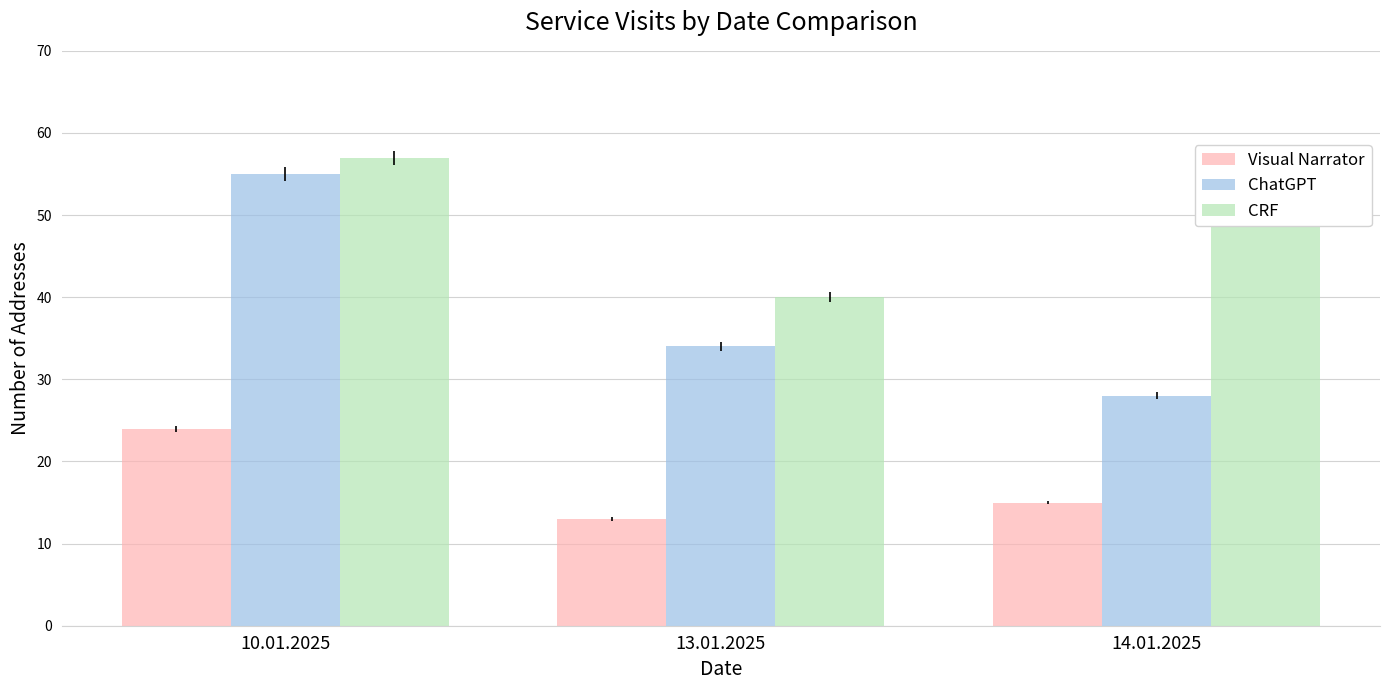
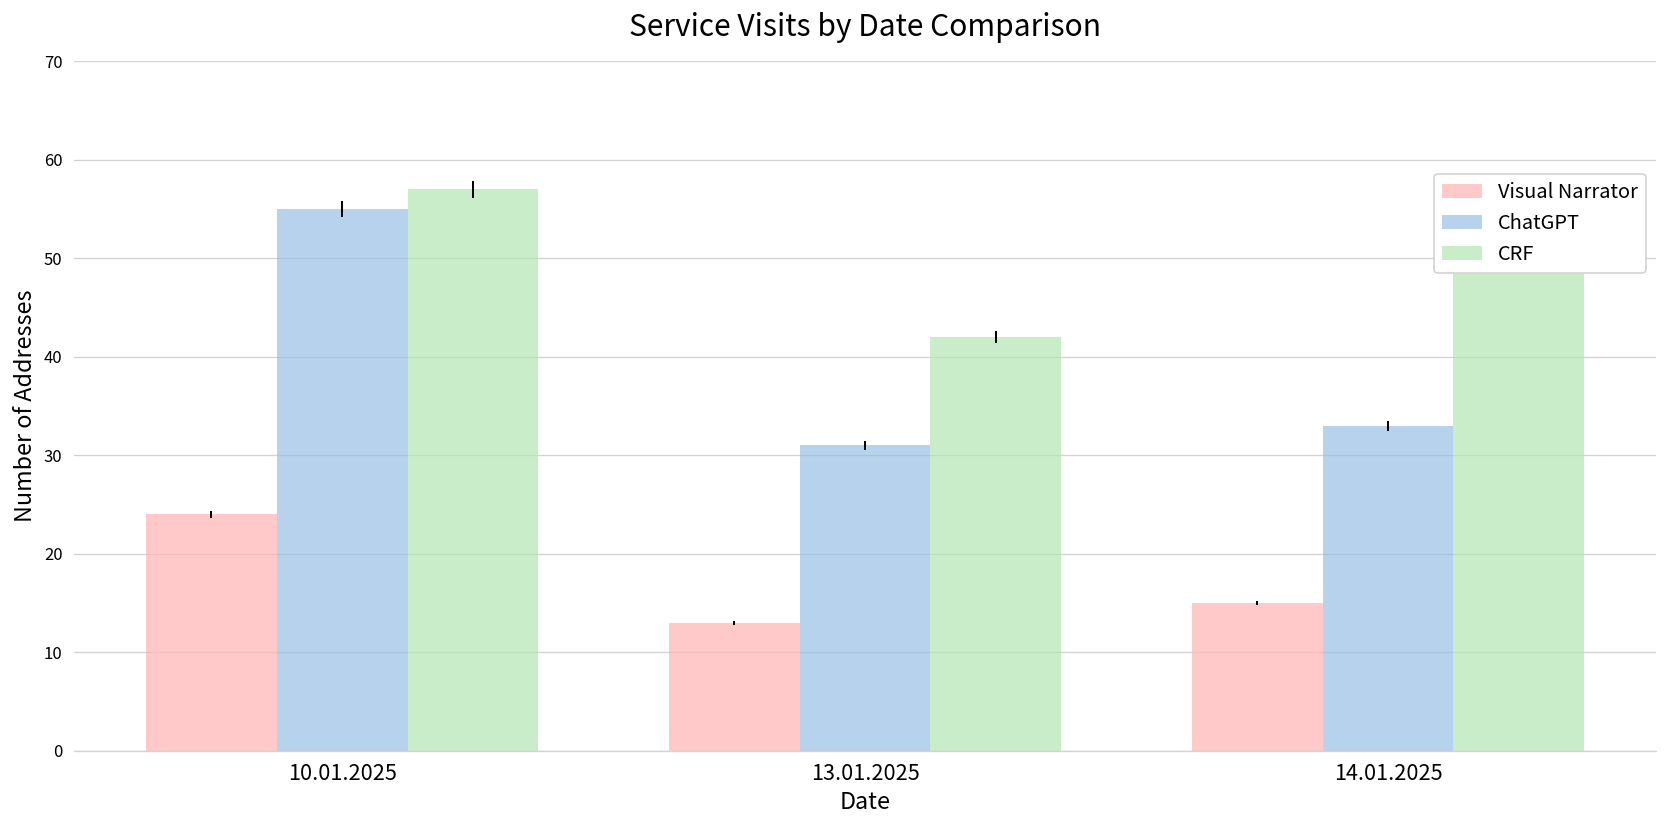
  {
    "Visual Narrator": {
      "10.01.2025": 24,
      "13.01.2025": 13,
      "14.01.2025": 15
    },
    "ChatGPT": {
      "10.01.2025": 55,
-     "13.01.2025": 34,
-     "14.01.2025": 28
+     "13.01.2025": 31,
+     "14.01.2025": 33
    },
    "CRF": {
      "10.01.2025": 57,
-     "13.01.2025": 40
+     "13.01.2025": 42
    }
  }
